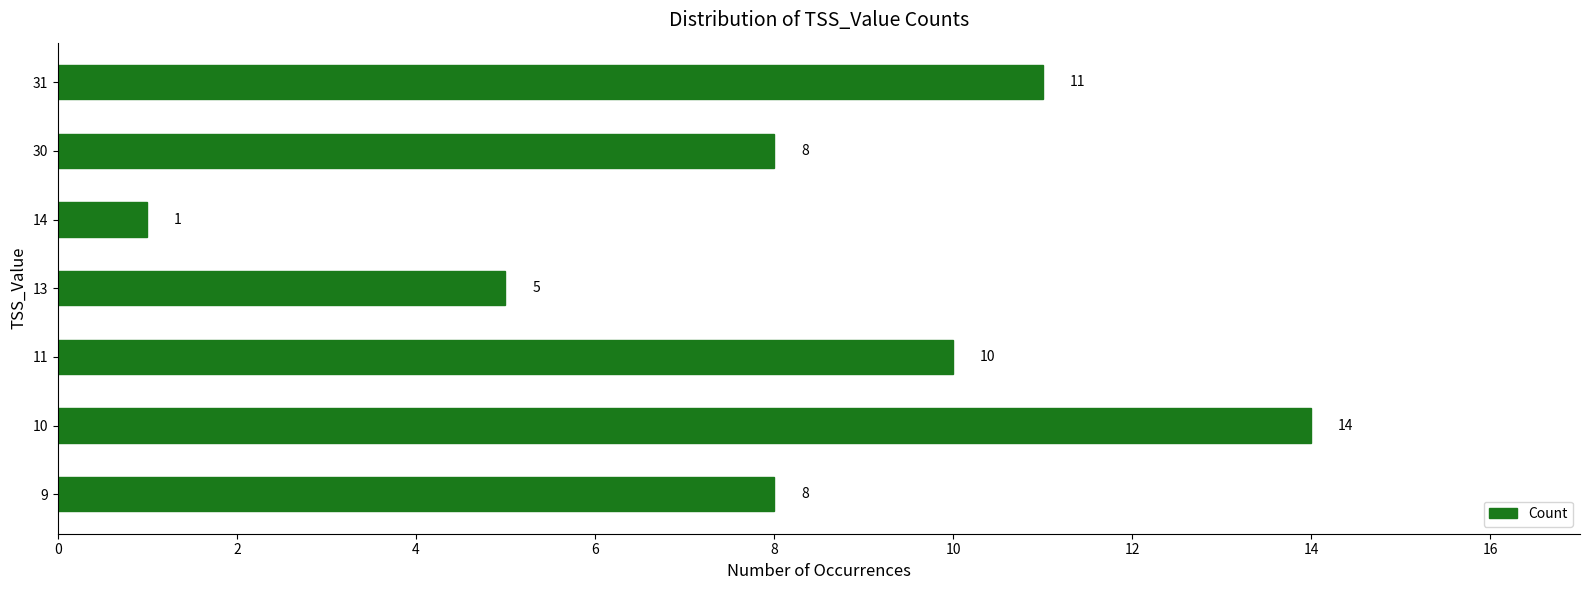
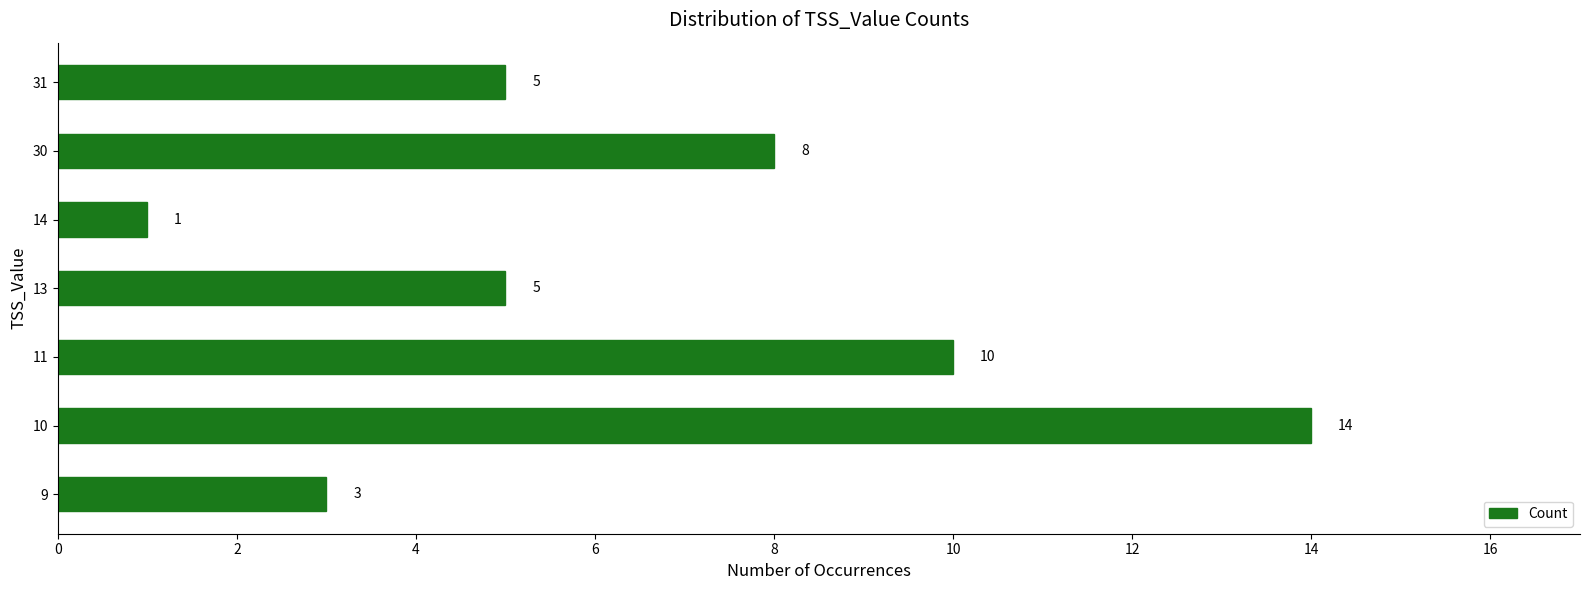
  {
-   "31": 11,
-   "9": 8
+   "31": 5,
+   "9": 3
  }
